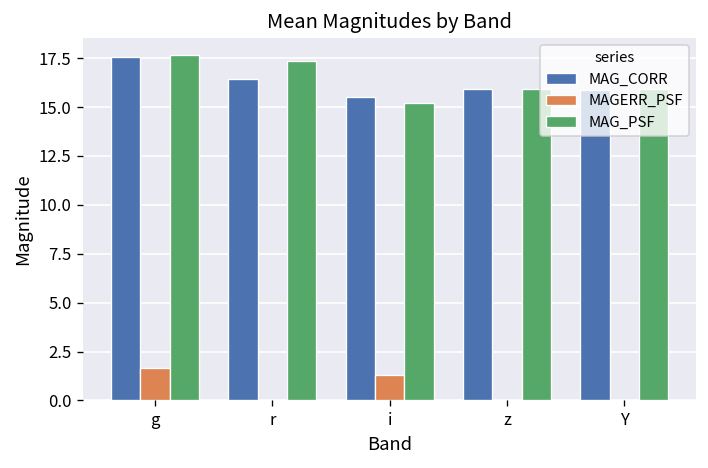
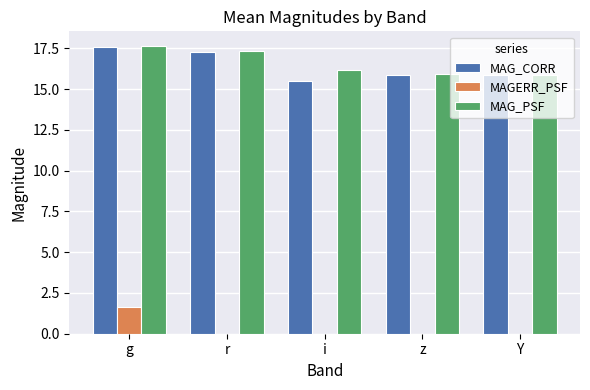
  {
    "MAG_CORR": {
      "g": 17.6,
-     "r": 16.5,
+     "r": 17.3,
      "i": 15.5,
      "z": 15.9
    },
    "MAGERR_PSF": {
      "g": 1.6,
-     "i": 1.3
+     "i": 0.0
    },
    "MAG_PSF": {
      "g": 17.7,
      "r": 17.3,
-     "i": 15.2,
+     "i": 16.2,
      "z": 15.9
    }
  }
